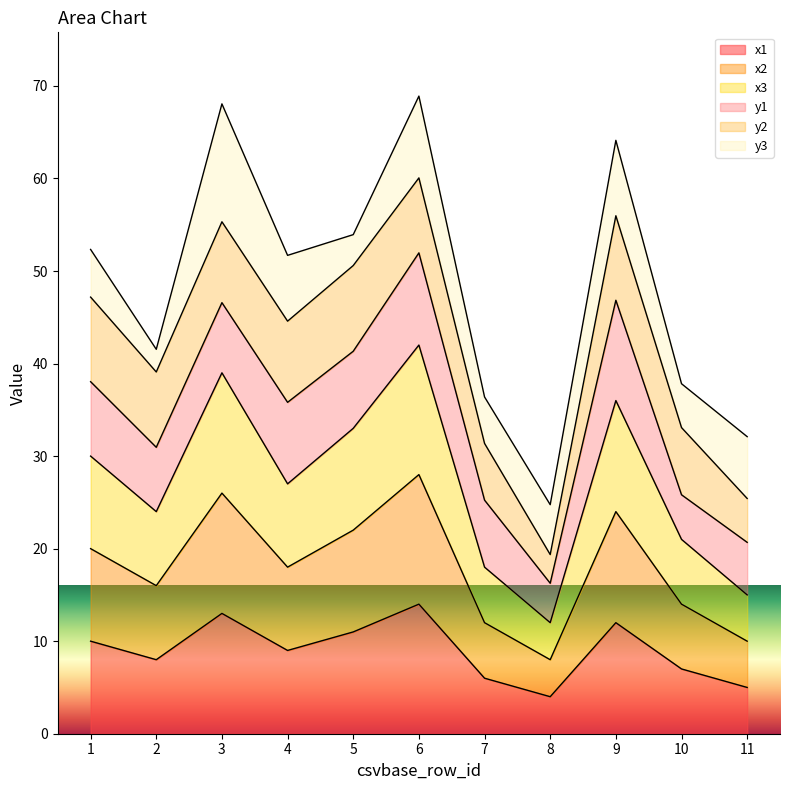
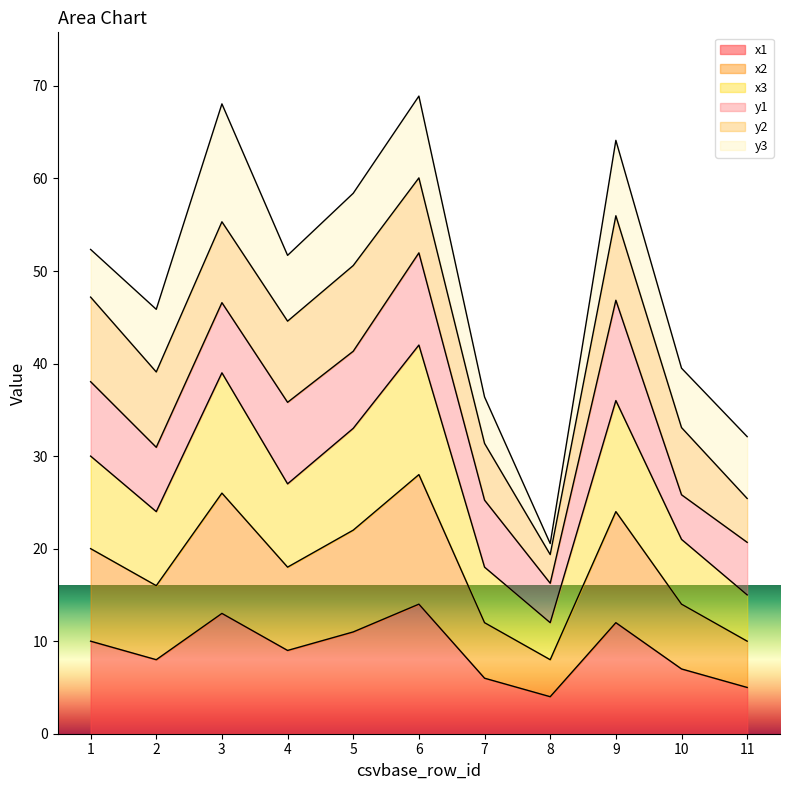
  {
    "y3": {
      "1": 5,
-     "2": 2,
+     "2": 7,
      "3": 13,
      "4": 7,
-     "5": 3,
+     "5": 8,
      "6": 9,
      "7": 5,
-     "8": 5,
+     "8": 1,
      "9": 8,
-     "10": 5,
+     "10": 6,
      "11": 7
    }
  }
